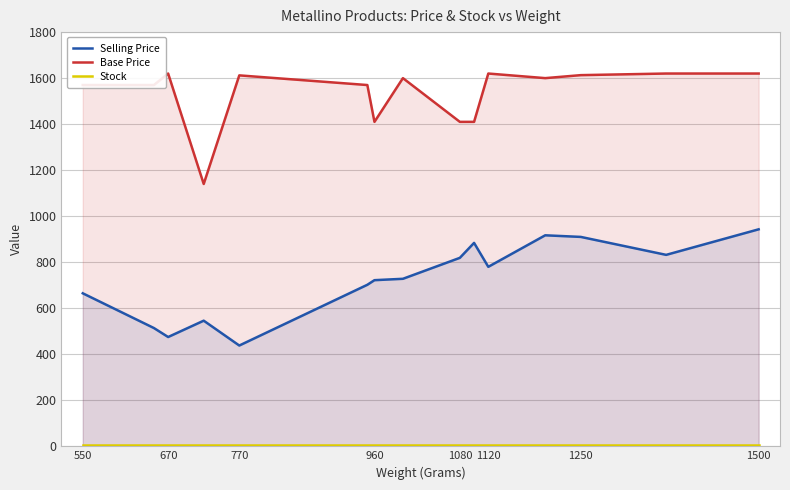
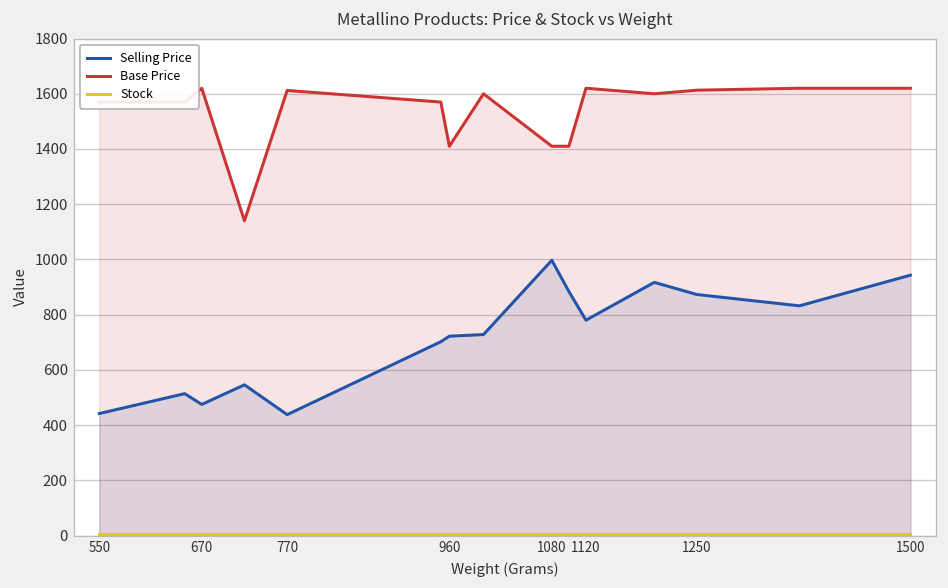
  {
    "Selling Price": {
-     "550": 670,
+     "550": 440,
      "670": 480,
      "770": 440,
      "960": 720,
-     "1080": 820,
+     "1080": 1000,
      "1120": 780,
-     "1250": 910,
+     "1250": 870,
      "1500": 940
    },
    "Base Price": {
      "670": 1620,
      "770": 1610,
      "960": 1410,
      "1080": 1410,
      "1120": 1620,
      "1250": 1610,
      "1500": 1620
    },
    "Stock": {
      "550": 10,
      "670": 10,
      "770": 10,
      "960": 10,
      "1080": 10,
      "1120": 10,
      "1250": 10,
      "1500": 10
    }
  }
